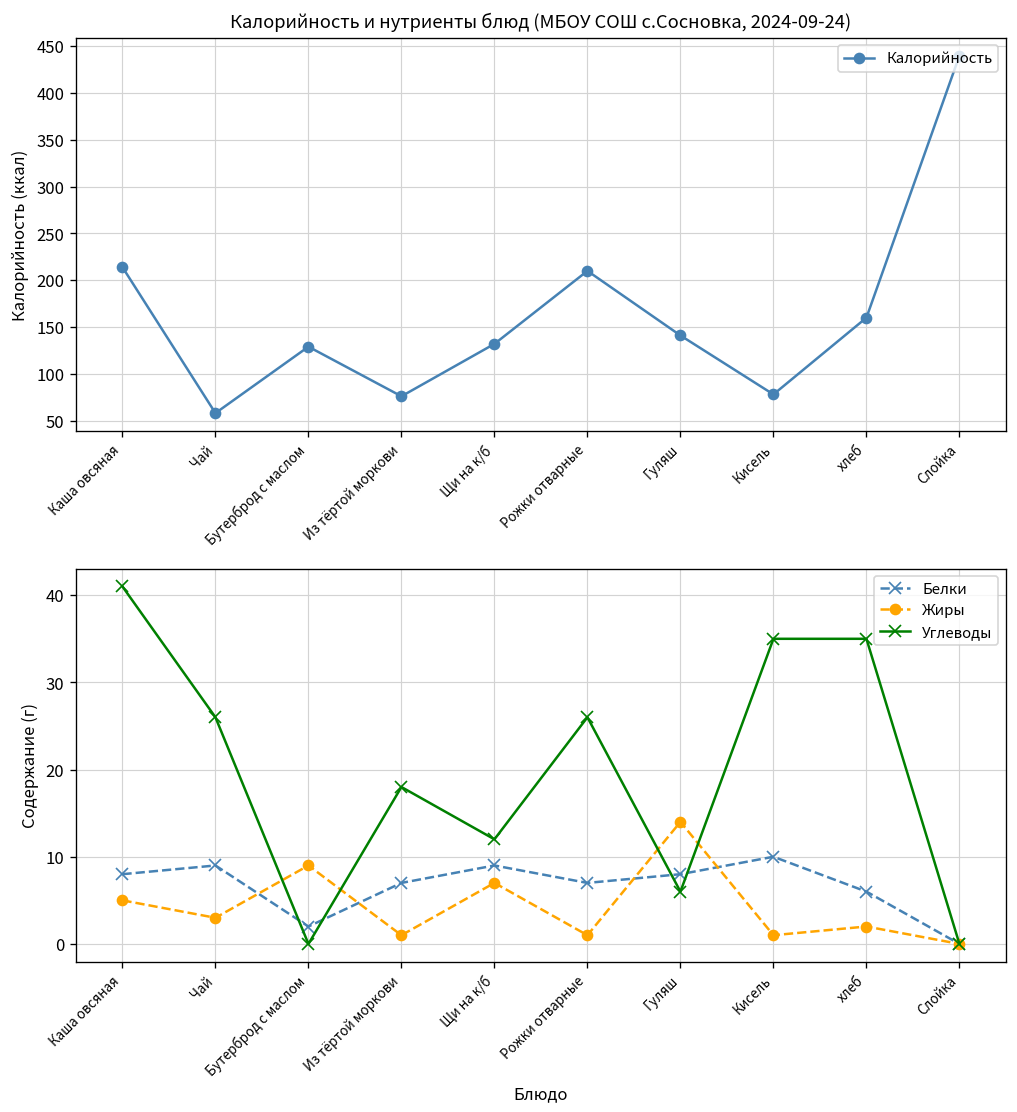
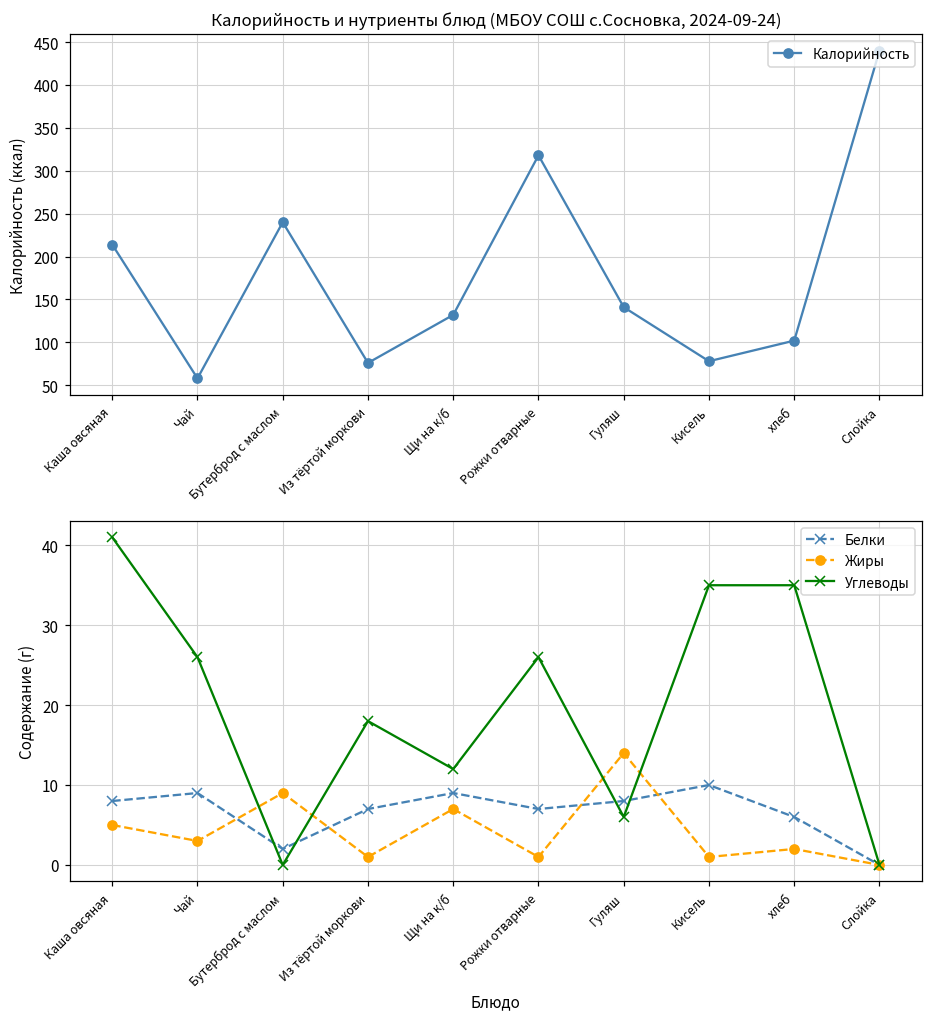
  {
    "Калорийность и нутриенты блюд (МБОУ СОШ с.Сосновка, 2024-09-24)": {
      "Каша овсяная": 210,
      "Чай": 60,
-     "Бутерброд с маслом": 130,
+     "Бутерброд с маслом": 240,
      "Из тёртой моркови": 80,
      "Щи на к/б": 130,
-     "Рожки отварные": 210,
+     "Рожки отварные": 320,
      "Гуляш": 140,
      "Кисель": 80,
-     "хлеб": 160
+     "хлеб": 100
    }
  }
